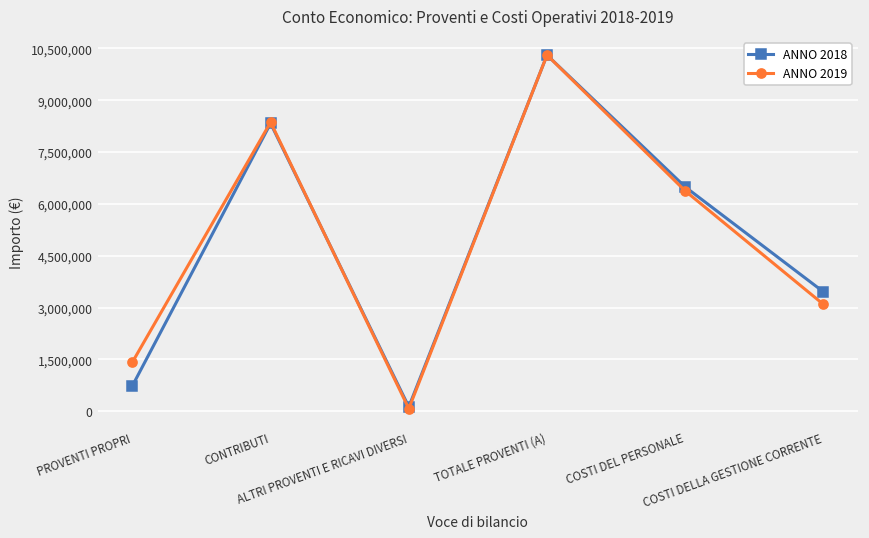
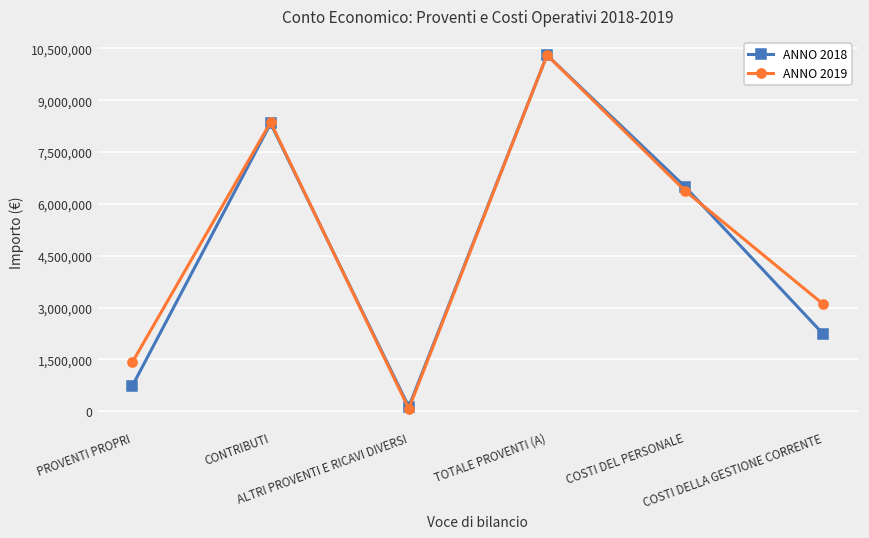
  {
    "ANNO 2018": {
      "PROVENTI PROPRI": "700,000",
      "COSTI DEL PERSONALE": "6,500,000",
-     "COSTI DELLA GESTIONE CORRENTE": "3,500,000"
+     "COSTI DELLA GESTIONE CORRENTE": "2,200,000"
    },
    "ANNO 2019": {
      "PROVENTI PROPRI": "1,400,000",
      "COSTI DEL PERSONALE": "6,400,000",
      "COSTI DELLA GESTIONE CORRENTE": "3,100,000"
    }
  }
